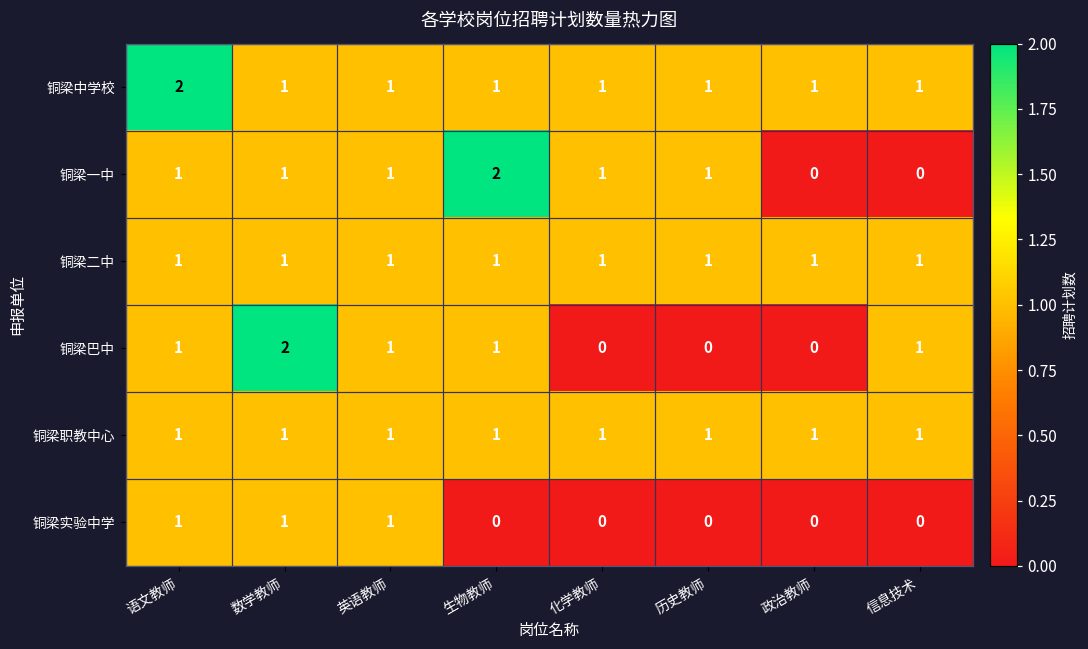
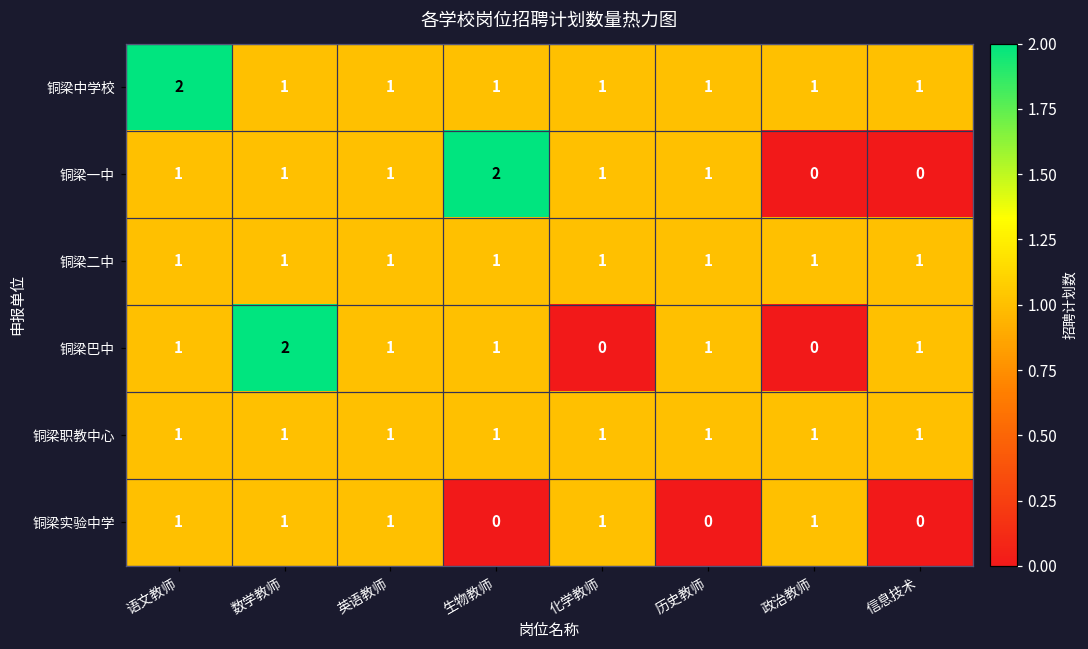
  {
    "铜梁中学校": {
      "语文教师": 2,
      "数学教师": 1,
      "英语教师": 1,
      "生物教师": 1,
      "化学教师": 1,
      "历史教师": 1,
      "政治教师": 1,
      "信息技术": 1
    },
    "铜梁一中": {
      "语文教师": 1,
      "数学教师": 1,
      "英语教师": 1,
      "生物教师": 2,
      "化学教师": 1,
      "历史教师": 1,
      "政治教师": 0,
      "信息技术": 0
    },
    "铜梁二中": {
      "语文教师": 1,
      "数学教师": 1,
      "英语教师": 1,
      "生物教师": 1,
      "化学教师": 1,
      "历史教师": 1,
      "政治教师": 1,
      "信息技术": 1
    },
    "铜梁巴中": {
      "语文教师": 1,
      "数学教师": 2,
      "英语教师": 1,
      "生物教师": 1,
      "化学教师": 0,
-     "历史教师": 0,
+     "历史教师": 1,
      "政治教师": 0,
      "信息技术": 1
    },
    "铜梁职教中心": {
      "语文教师": 1,
      "数学教师": 1,
      "英语教师": 1,
      "生物教师": 1,
      "化学教师": 1,
      "历史教师": 1,
      "政治教师": 1,
      "信息技术": 1
    },
    "铜梁实验中学": {
      "语文教师": 1,
      "数学教师": 1,
      "英语教师": 1,
      "生物教师": 0,
-     "化学教师": 0,
+     "化学教师": 1,
      "历史教师": 0,
-     "政治教师": 0,
+     "政治教师": 1,
      "信息技术": 0
    }
  }
